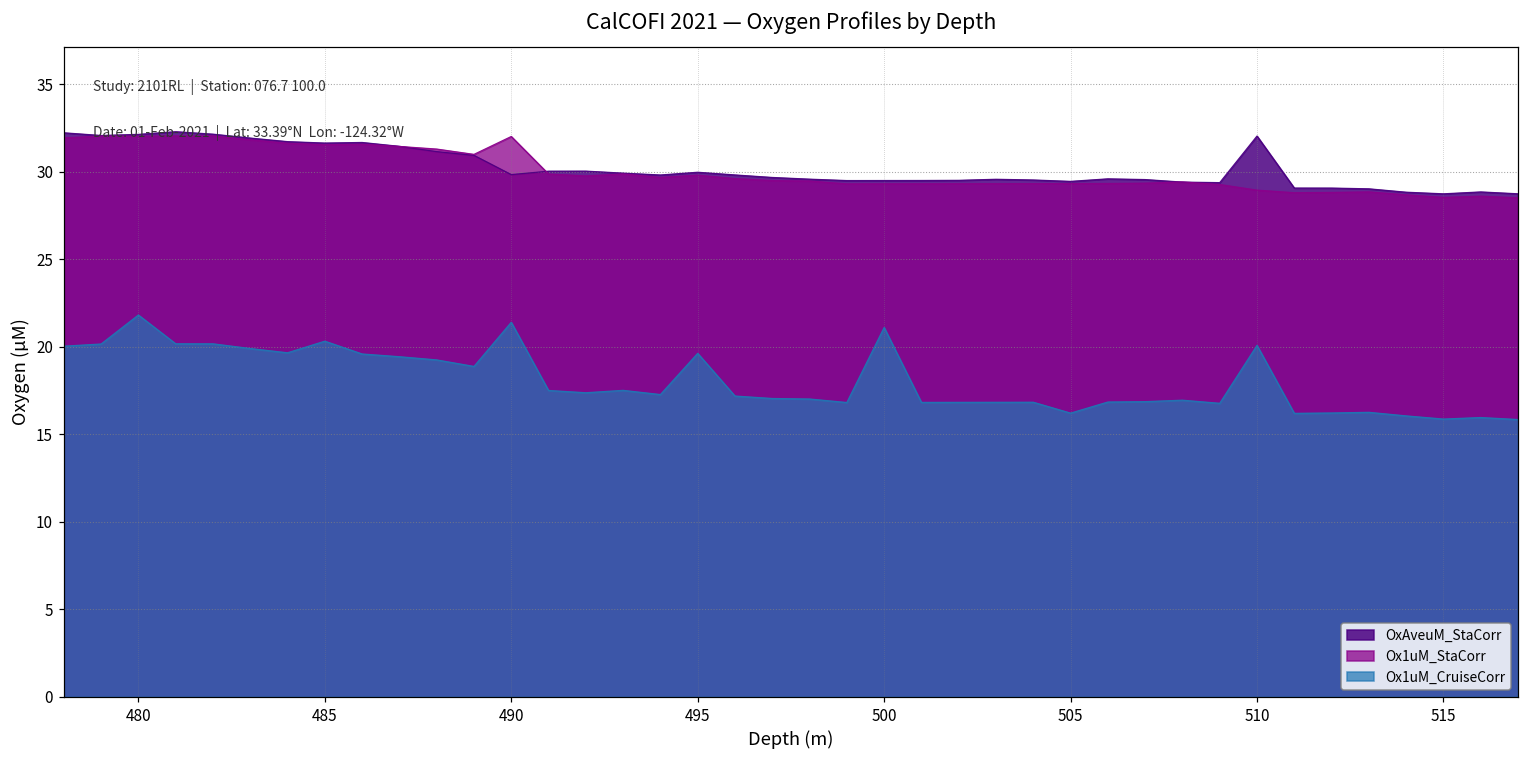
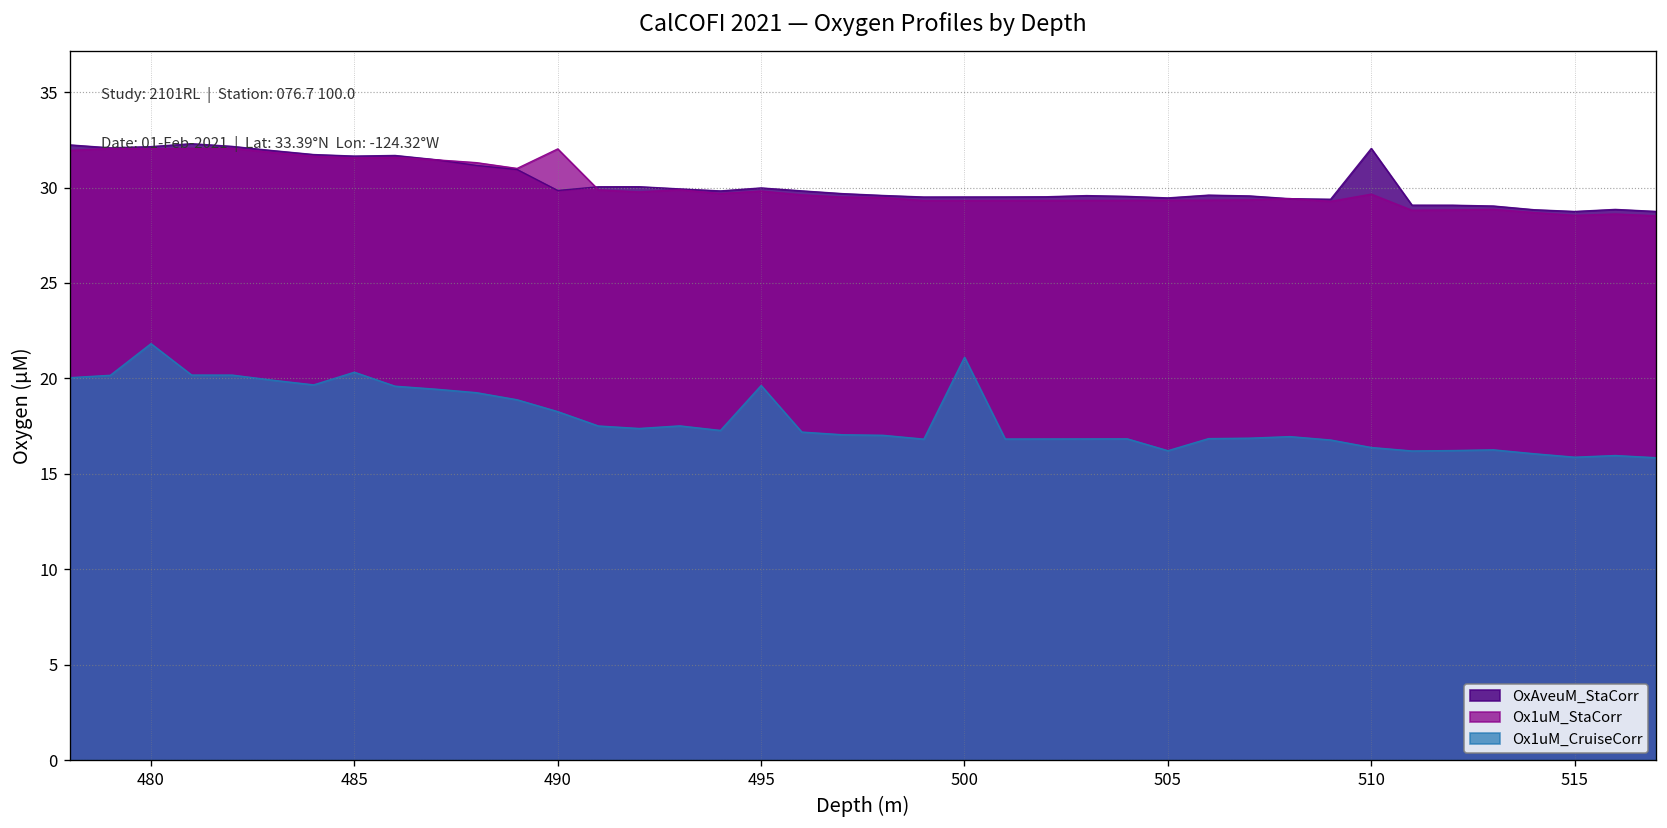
  {
    "OxAveuM_StaCorr": {
      "490": 29.8,
      "495": 30.0,
      "500": 29.5,
      "510": 32.1,
      "515": 28.7
    },
    "Ox1uM_StaCorr": {
      "490": 32.0,
      "495": 29.8,
      "500": 29.3,
-     "510": 29.0,
+     "510": 29.7,
      "515": 28.5
    },
    "Ox1uM_CruiseCorr": {
      "480": 21.8,
      "485": 20.3,
-     "490": 21.4,
+     "490": 18.3,
      "495": 19.6,
      "500": 21.1,
      "505": 16.2,
-     "510": 20.1,
+     "510": 16.4,
      "515": 15.9
    }
  }
